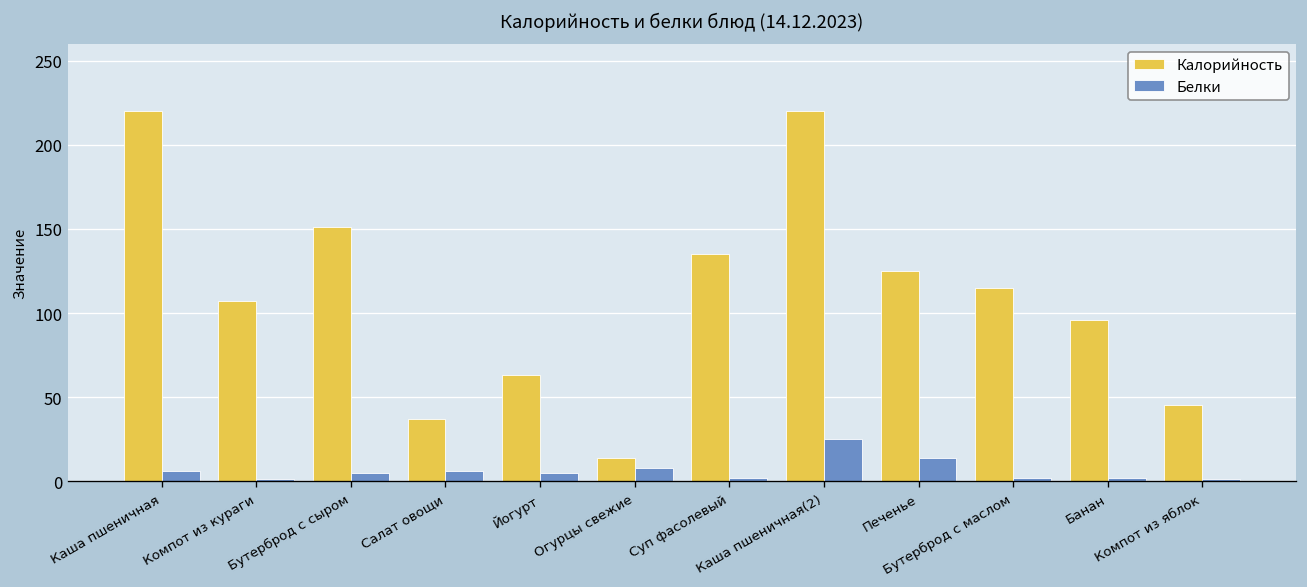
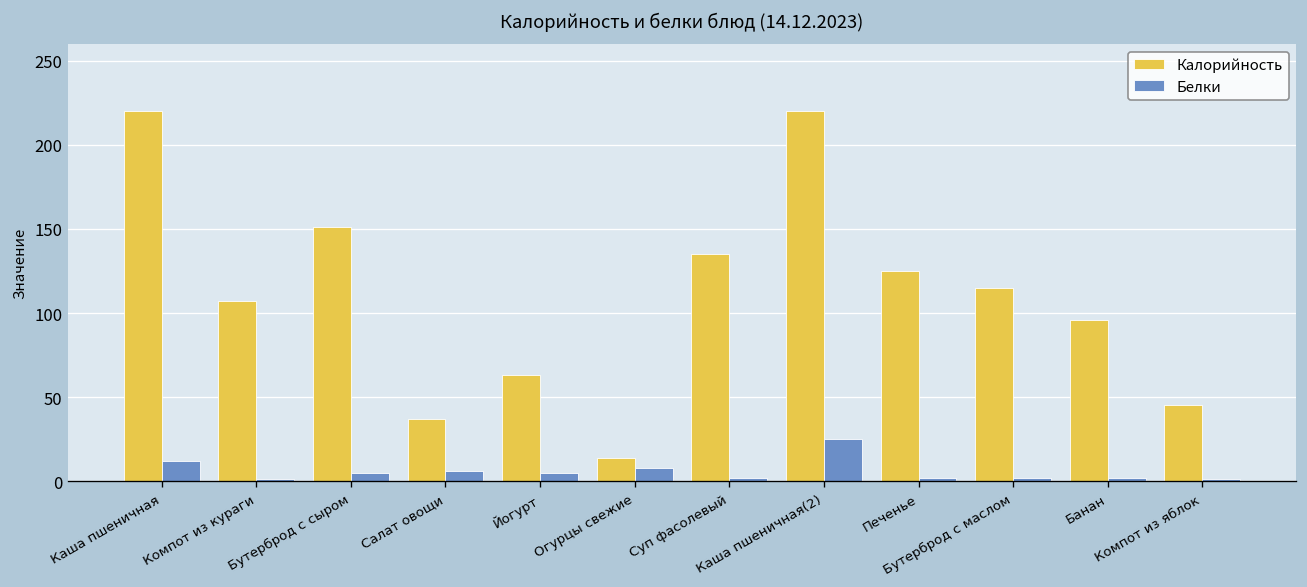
  {
    "Калорийность": {
      "Каша пшеничная": 220,
      "Компот из кураги": 107,
      "Бутерброд с сыром": 151,
      "Салат овощи": 37,
      "Йогурт": 63,
      "Огурцы свежие": 14,
      "Суп фасолевый": 135,
      "Каша пшеничная(2)": 220,
      "Печенье": 125,
      "Бутерброд с маслом": 115,
      "Банан": 96,
      "Компот из яблок": 45
    },
    "Белки": {
-     "Каша пшеничная": 6,
+     "Каша пшеничная": 12,
      "Бутерброд с сыром": 5,
      "Салат овощи": 6,
      "Йогурт": 5,
      "Огурцы свежие": 8,
      "Суп фасолевый": 2,
      "Каша пшеничная(2)": 25,
-     "Печенье": 14,
+     "Печенье": 2,
      "Бутерброд с маслом": 2,
      "Банан": 2
    }
  }
